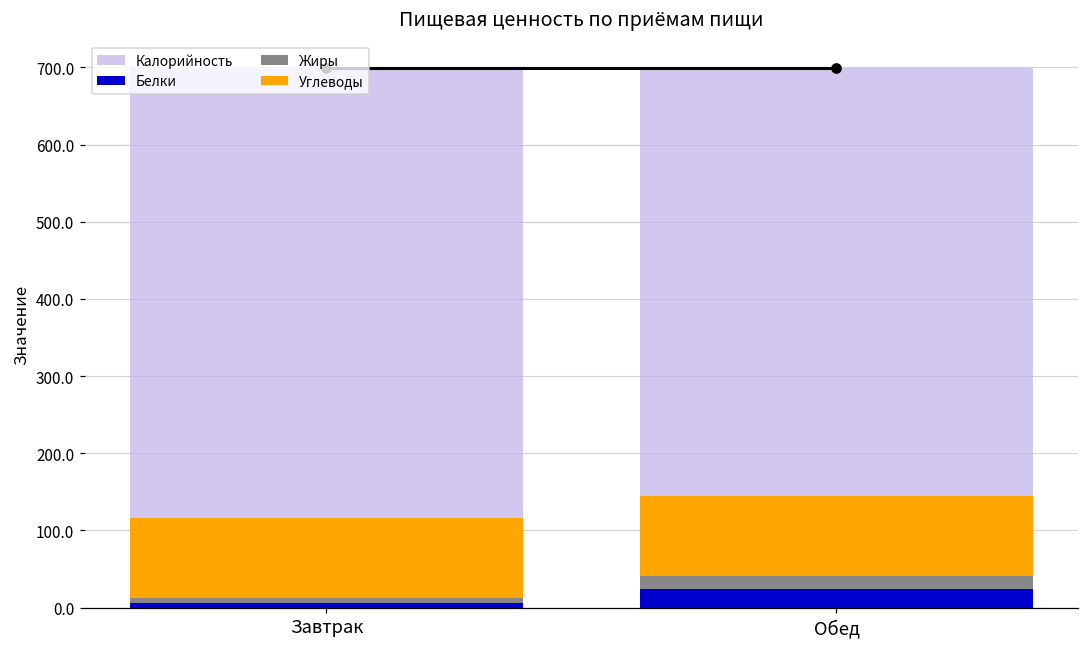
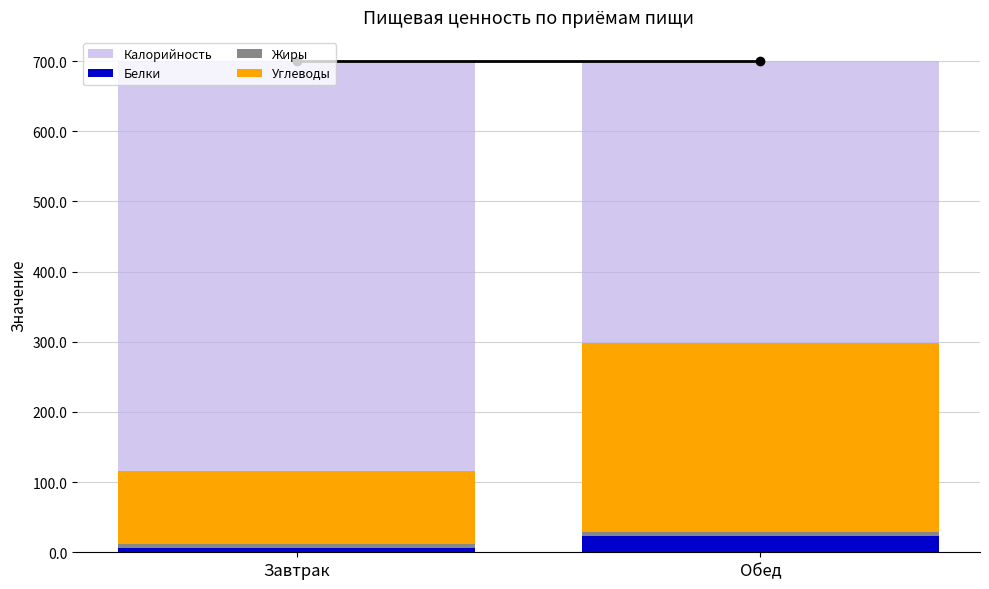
  {
    "Калорийность": {
      "Обед": 700
    },
    "Жиры": {
-     "Обед": 20
+     "Обед": 10
    },
    "Углеводы": {
-     "Обед": 100
+     "Обед": 270
    }
  }
